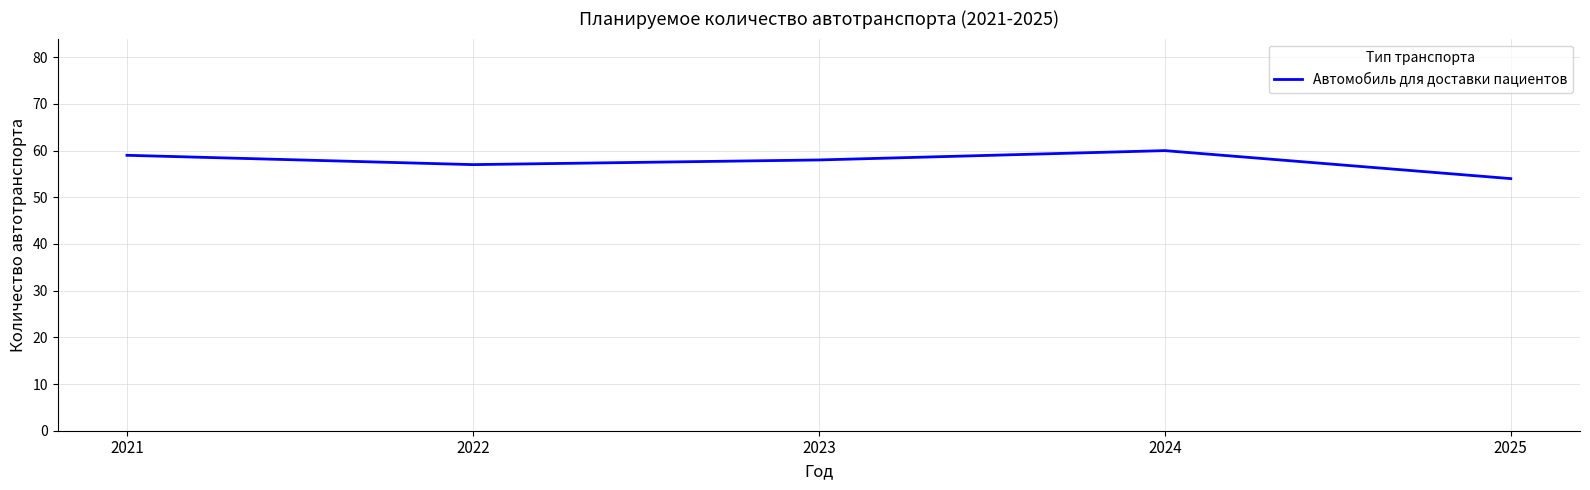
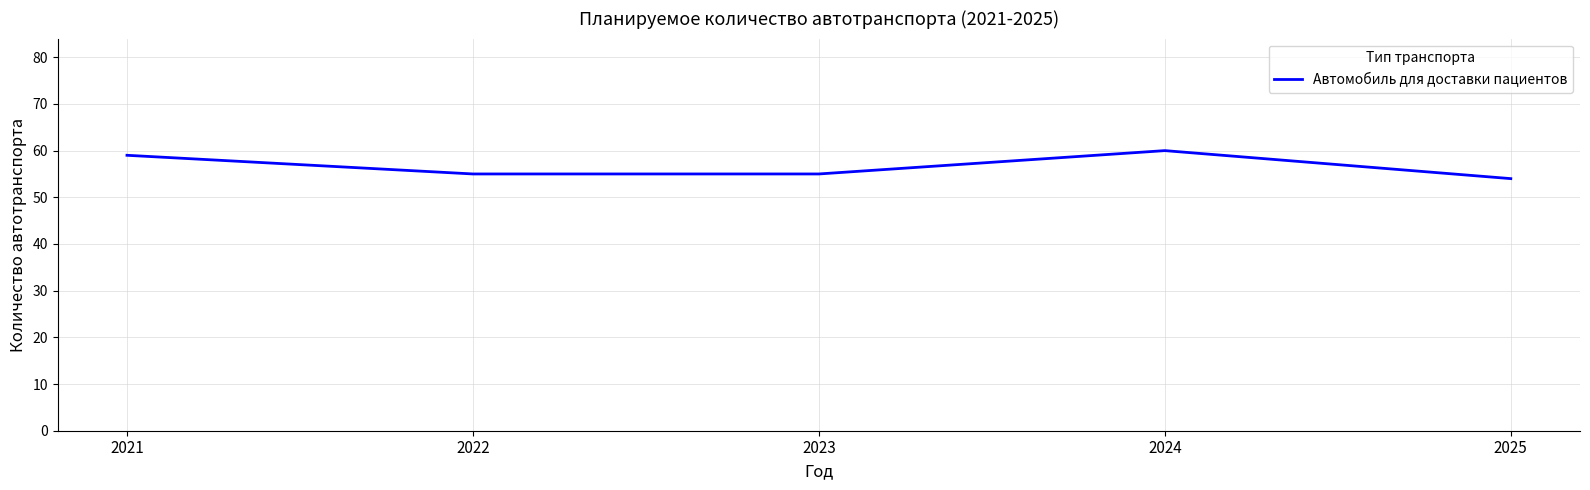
  {
    "2021": 59,
-   "2022": 57,
-   "2023": 58,
+   "2022": 55,
+   "2023": 55,
    "2024": 60,
    "2025": 54
  }
